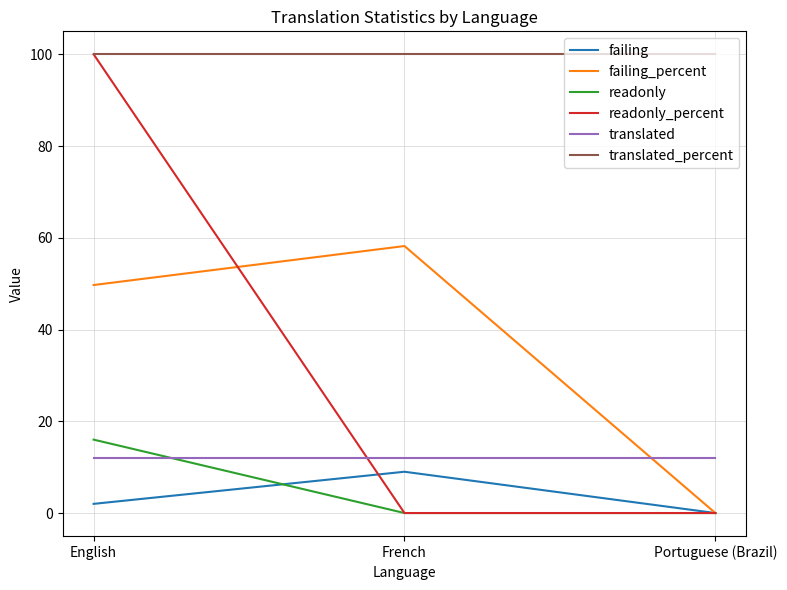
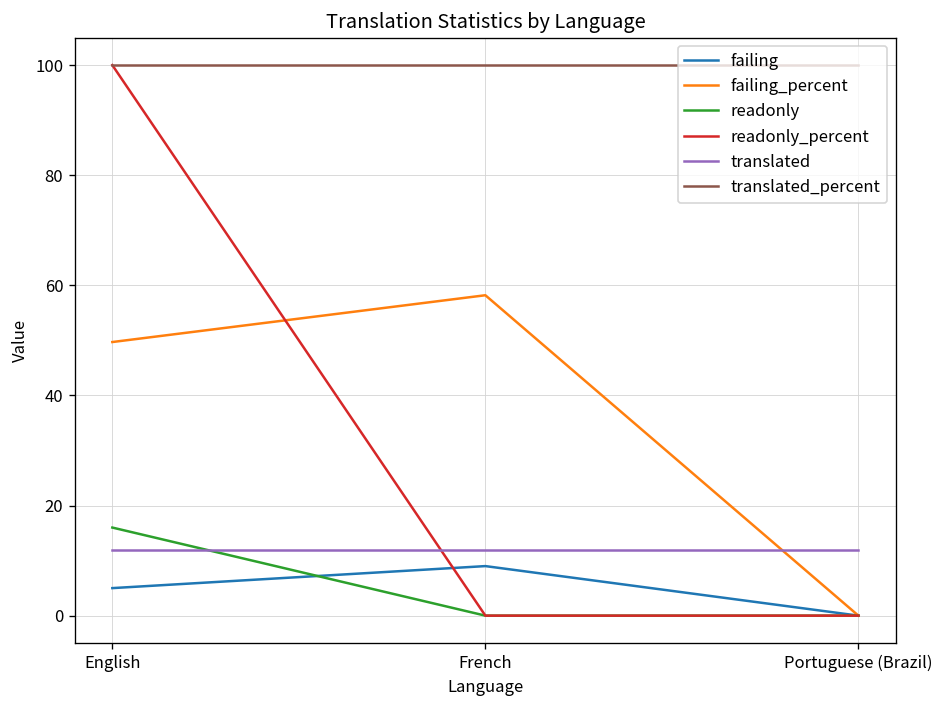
  {
    "failing": {
-     "English": 2,
+     "English": 5,
      "French": 9
    },
    "failing_percent": {
      "English": 50,
      "French": 58
    },
    "readonly": {
      "English": 16
    },
    "translated": {
      "English": 12,
      "French": 12,
      "Portuguese (Brazil)": 12
    },
    "translated_percent": {
      "French": 100
    }
  }
